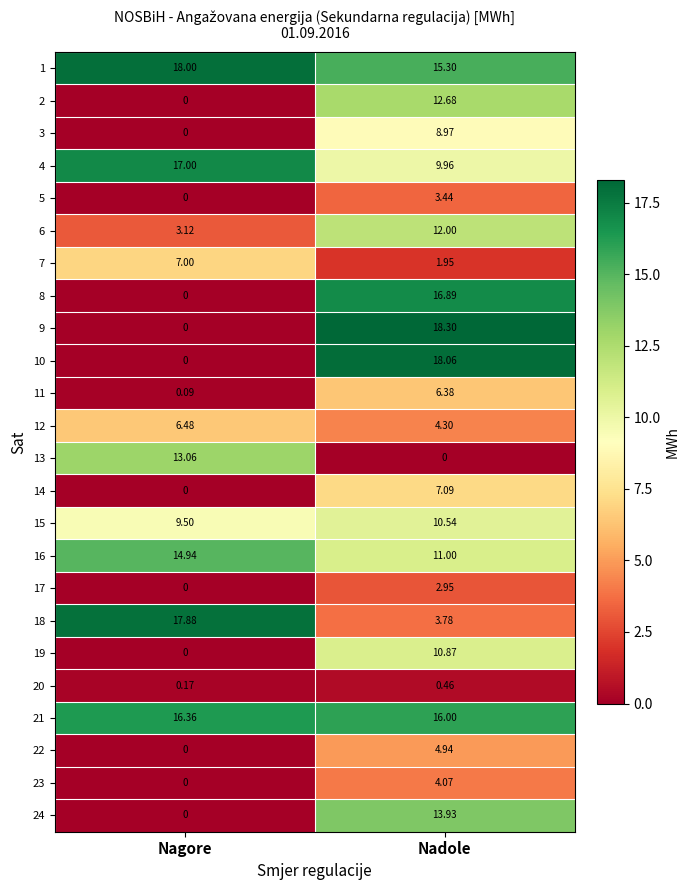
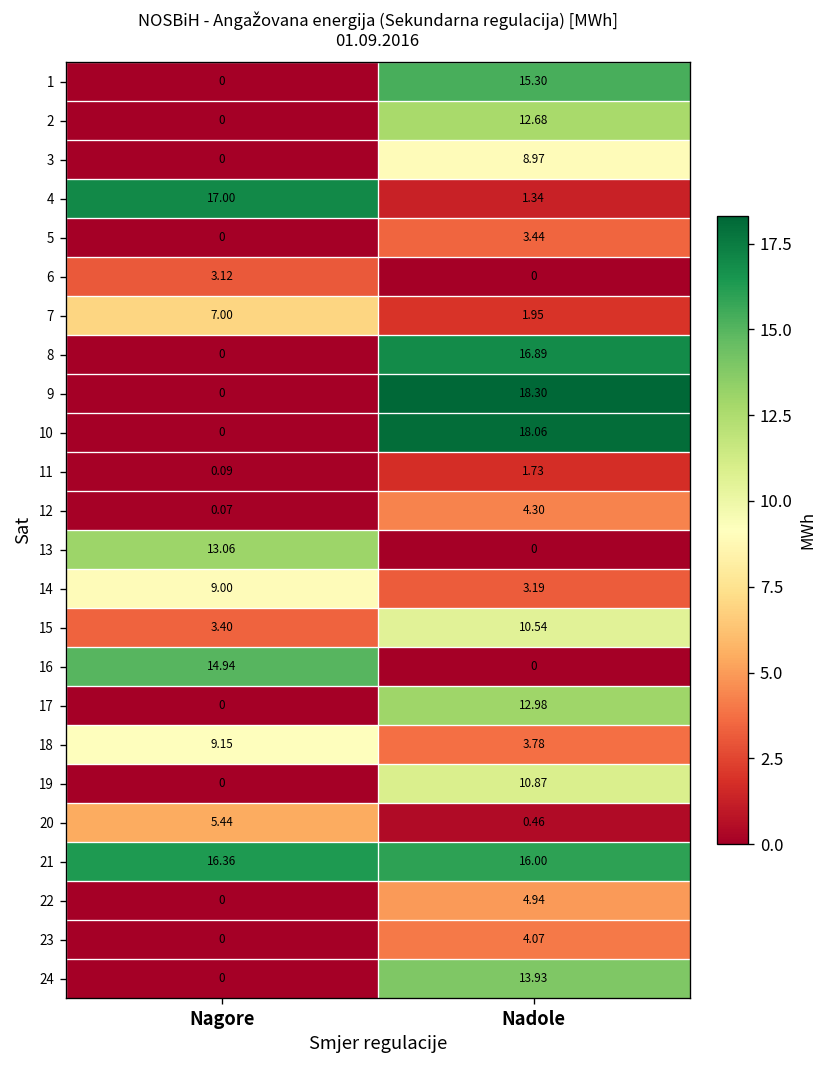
  {
    "1": {
-     "Nagore": 18.00,
+     "Nagore": 0,
      "Nadole": 15.30
    },
    "2": {
      "Nagore": 0,
      "Nadole": 12.68
    },
    "3": {
      "Nagore": 0,
      "Nadole": 8.97
    },
    "4": {
      "Nagore": 17.00,
-     "Nadole": 9.96
+     "Nadole": 1.34
    },
    "5": {
      "Nagore": 0,
      "Nadole": 3.44
    },
    "6": {
      "Nagore": 3.12,
-     "Nadole": 12.00
+     "Nadole": 0
    },
    "7": {
      "Nagore": 7.00,
      "Nadole": 1.95
    },
    "8": {
      "Nagore": 0,
      "Nadole": 16.89
    },
    "9": {
      "Nagore": 0,
      "Nadole": 18.30
    },
    "10": {
      "Nagore": 0,
      "Nadole": 18.06
    },
    "11": {
      "Nagore": 0.09,
-     "Nadole": 6.38
+     "Nadole": 1.73
    },
    "12": {
-     "Nagore": 6.48,
+     "Nagore": 0.07,
      "Nadole": 4.30
    },
    "13": {
      "Nagore": 13.06,
      "Nadole": 0
    },
    "14": {
-     "Nagore": 0,
-     "Nadole": 7.09
+     "Nagore": 9.00,
+     "Nadole": 3.19
    },
    "15": {
-     "Nagore": 9.50,
+     "Nagore": 3.40,
      "Nadole": 10.54
    },
    "16": {
      "Nagore": 14.94,
-     "Nadole": 11.00
+     "Nadole": 0
    },
    "17": {
      "Nagore": 0,
-     "Nadole": 2.95
+     "Nadole": 12.98
    },
    "18": {
-     "Nagore": 17.88,
+     "Nagore": 9.15,
      "Nadole": 3.78
    },
    "19": {
      "Nagore": 0,
      "Nadole": 10.87
    },
    "20": {
-     "Nagore": 0.17,
+     "Nagore": 5.44,
      "Nadole": 0.46
    },
    "21": {
      "Nagore": 16.36,
      "Nadole": 16.00
    },
    "22": {
      "Nagore": 0,
      "Nadole": 4.94
    },
    "23": {
      "Nagore": 0,
      "Nadole": 4.07
    },
    "24": {
      "Nagore": 0,
      "Nadole": 13.93
    }
  }
